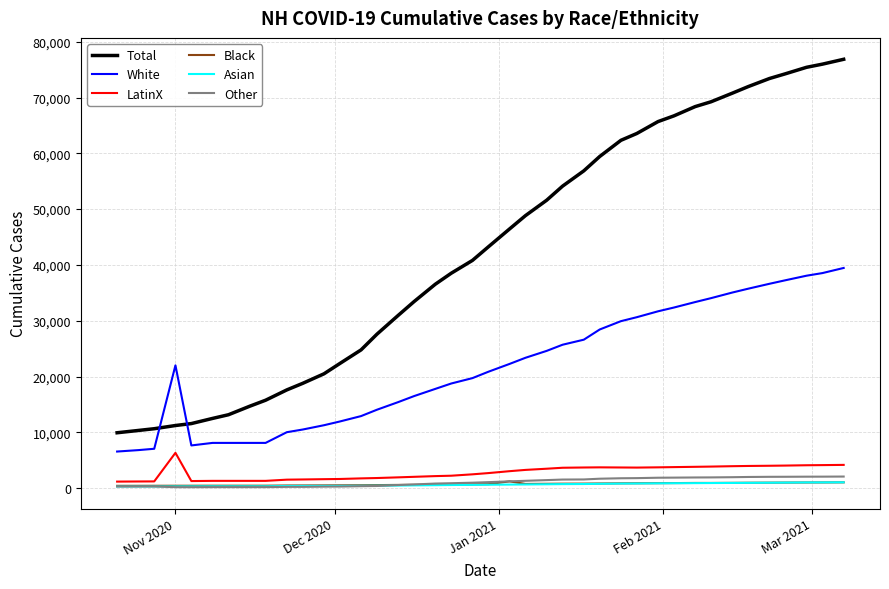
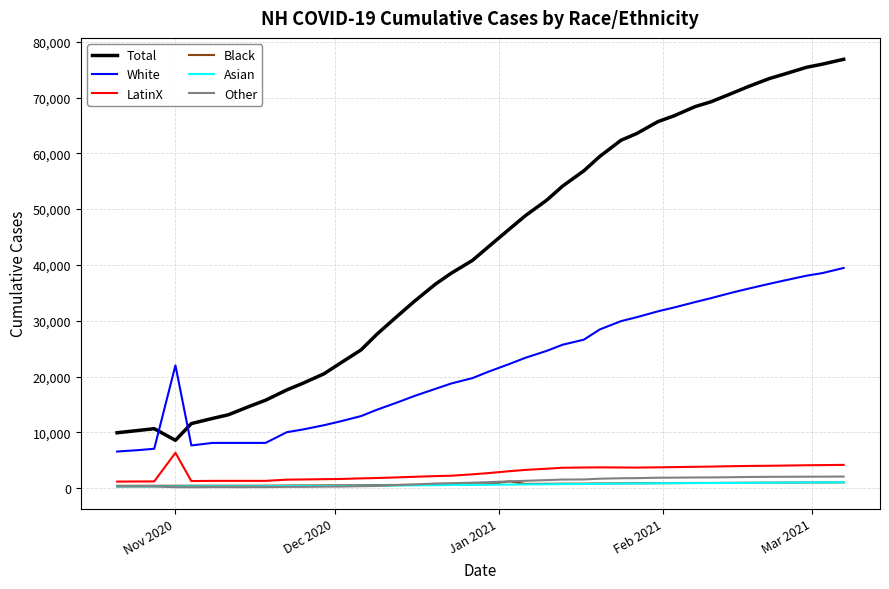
  {
    "Total": {
-     "Nov 2020": "11,000"
+     "Nov 2020": "9,000"
    },
    "White": {
      "Nov 2020": "22,000"
    },
    "LatinX": {
      "Nov 2020": "6,000"
    }
  }
